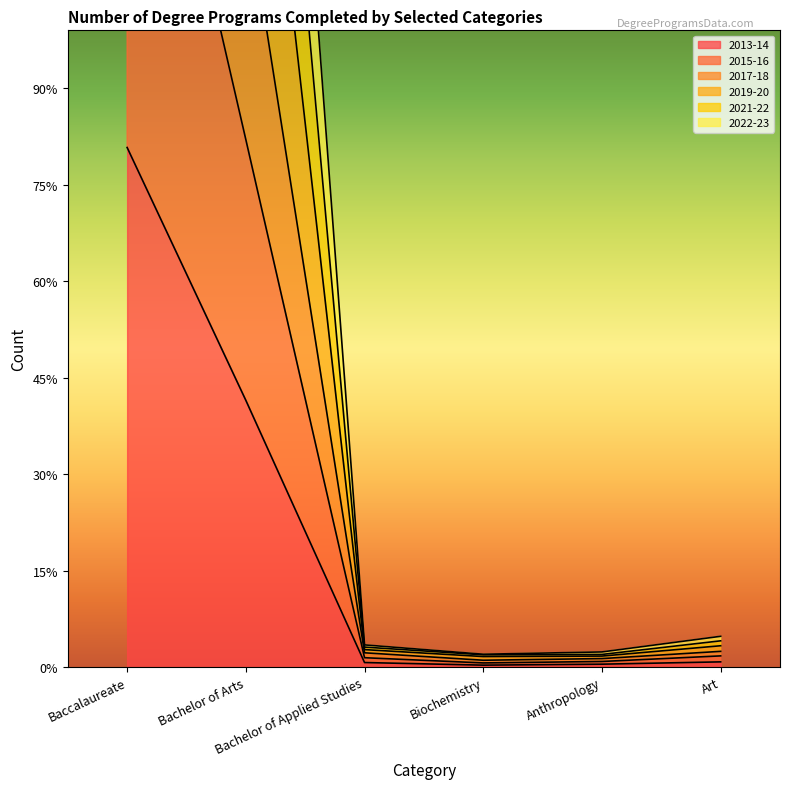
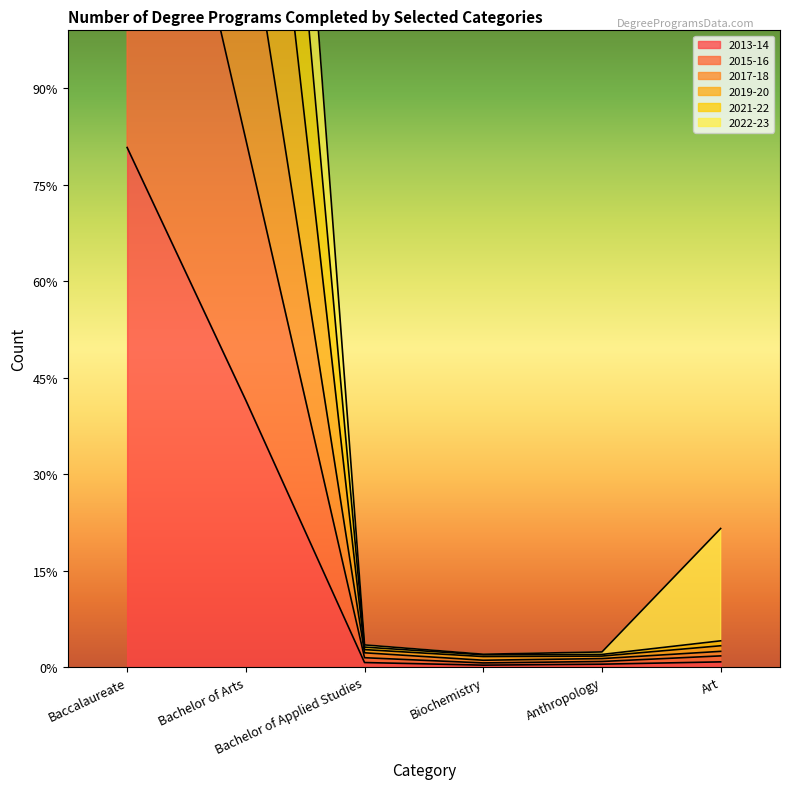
  {
    "2022-23": {
-     "Art": "1%"
+     "Art": "17%"
    }
  }
